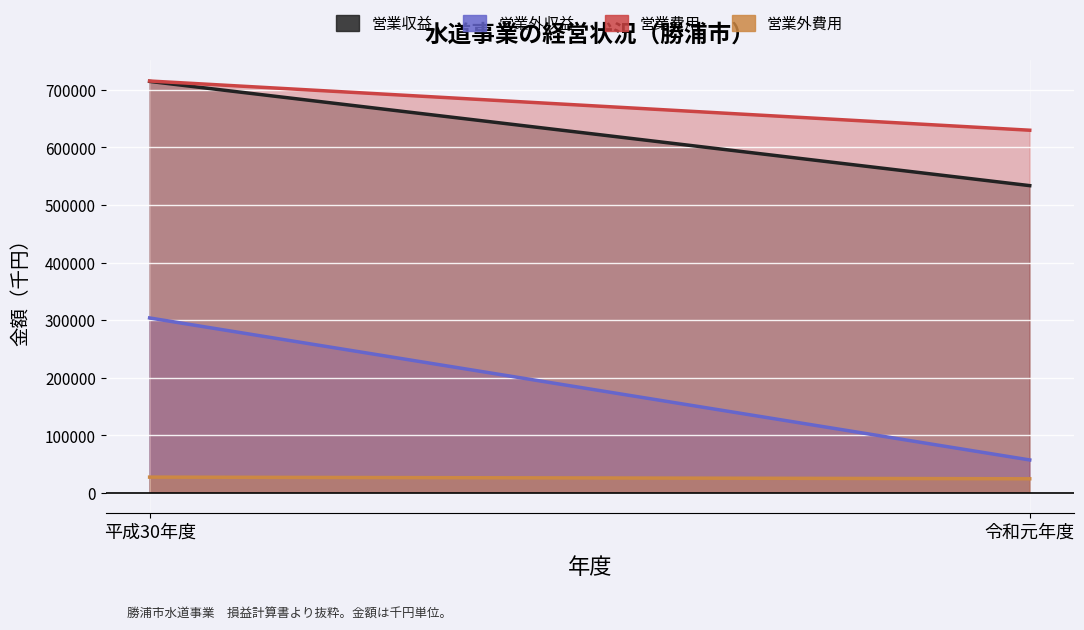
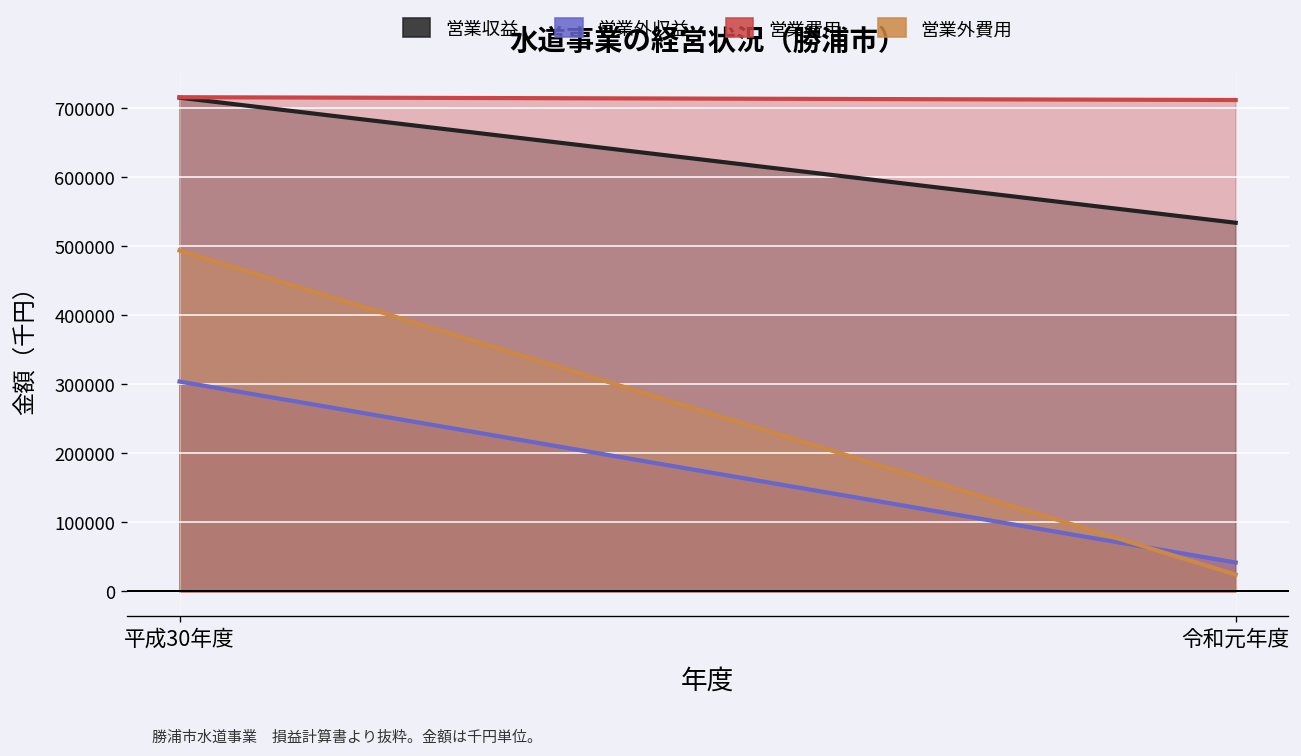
  {
    "営業収益": {
      "令和元年度": 530000
    },
    "営業外収益": {
      "平成30年度": 300000,
-     "令和元年度": 60000
+     "令和元年度": 40000
    },
    "営業費用": {
-     "令和元年度": 630000
+     "令和元年度": 710000
    },
    "営業外費用": {
-     "平成30年度": 30000,
+     "平成30年度": 490000,
      "令和元年度": 20000
    }
  }
